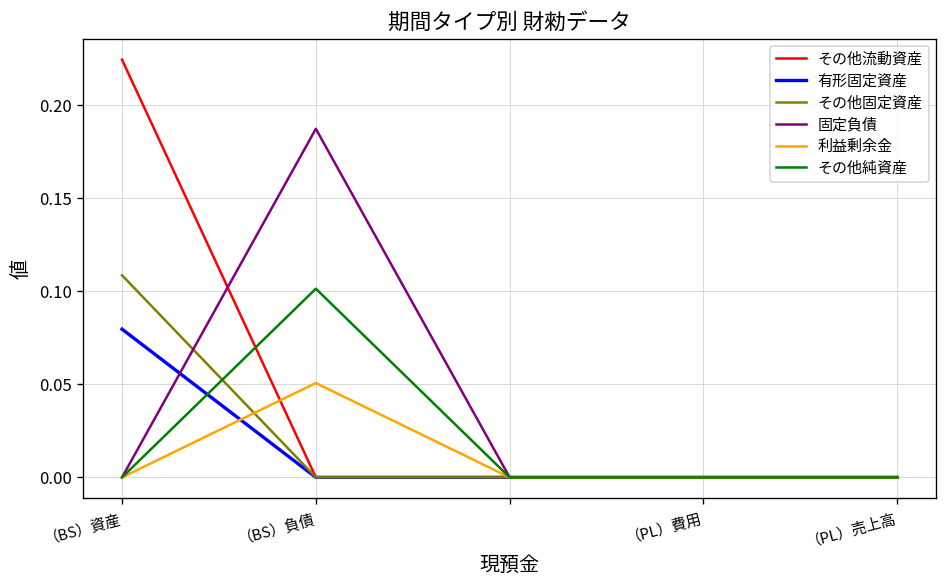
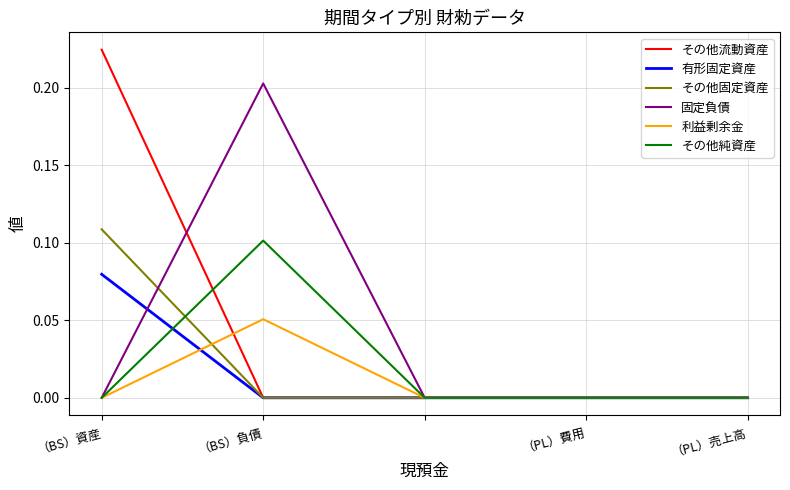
  {
    "その他流動資産": {
      "（BS）資産": 0.225
    },
    "有形固定資産": {
      "（BS）資産": 0.080
    },
    "その他固定資産": {
      "（BS）資産": 0.109
    },
    "固定負債": {
-     "（BS）負債": 0.187
+     "（BS）負債": 0.203
    },
    "利益剰余金": {
      "（BS）負債": 0.051
    },
    "その他純資産": {
      "（BS）負債": 0.101
    }
  }
